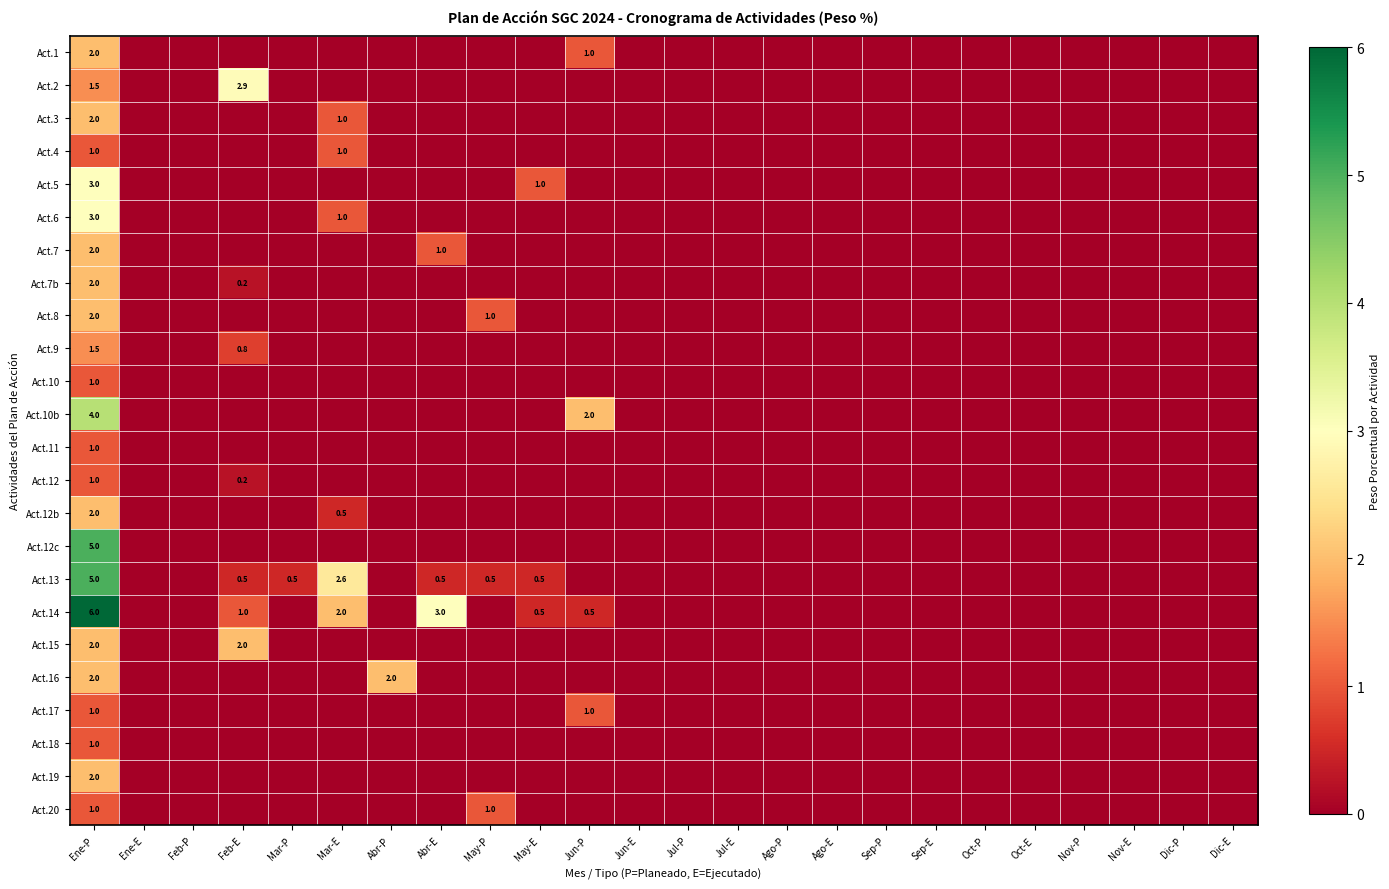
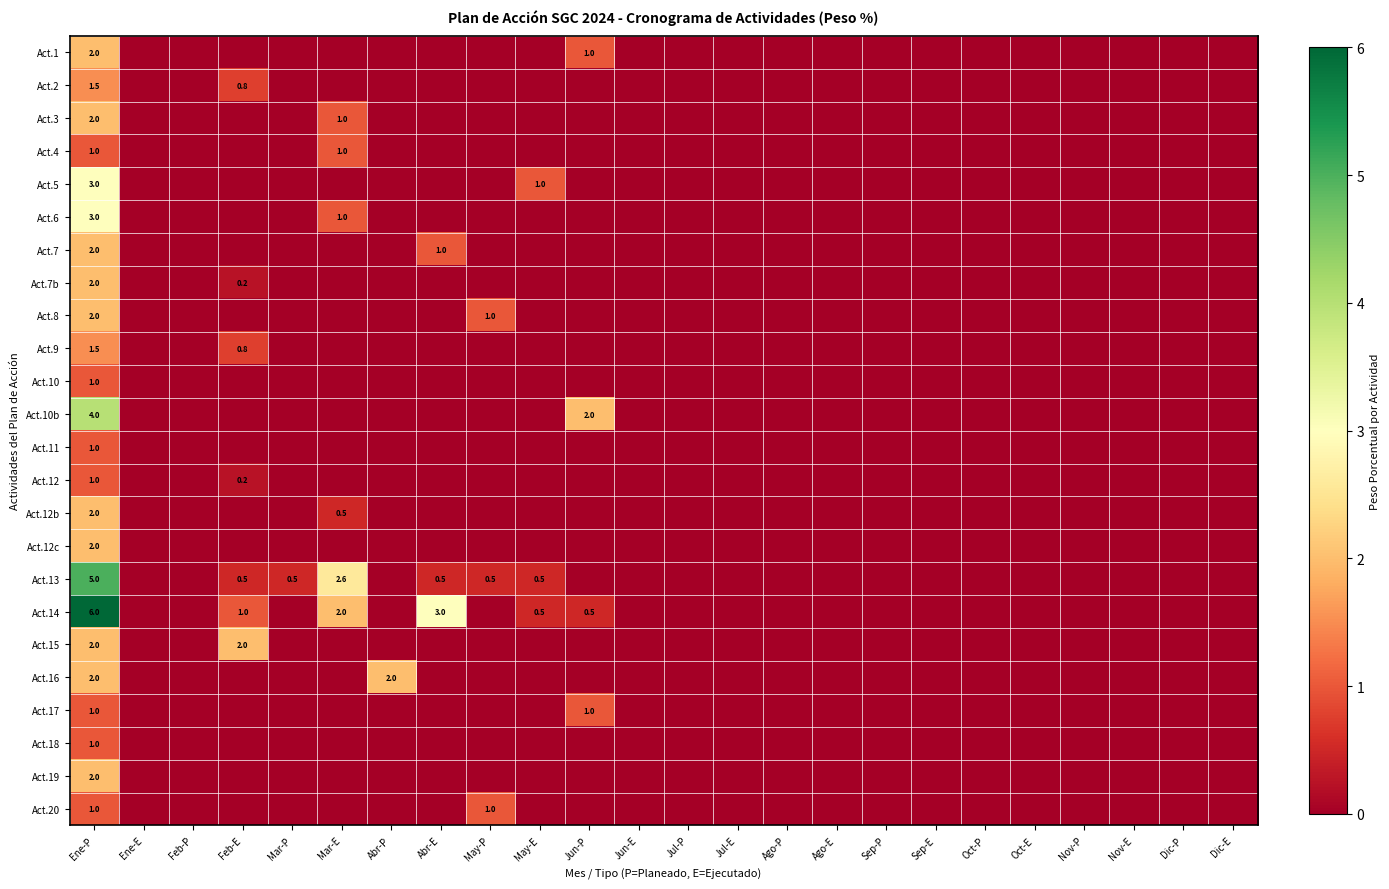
  {
    "Act.1": {
      "Ene-P": 2.0,
      "Jun-P": 1.0
    },
    "Act.2": {
      "Ene-P": 1.5,
-     "Feb-E": 2.9
+     "Feb-E": 0.8
    },
    "Act.3": {
      "Ene-P": 2.0,
      "Mar-E": 1.0
    },
    "Act.4": {
      "Ene-P": 1.0,
      "Mar-E": 1.0
    },
    "Act.5": {
      "Ene-P": 3.0,
      "May-E": 1.0
    },
    "Act.6": {
      "Ene-P": 3.0,
      "Mar-E": 1.0
    },
    "Act.7": {
      "Ene-P": 2.0,
      "Abr-E": 1.0
    },
    "Act.7b": {
      "Ene-P": 2.0,
      "Feb-E": 0.2
    },
    "Act.8": {
      "Ene-P": 2.0,
      "May-P": 1.0
    },
    "Act.9": {
      "Ene-P": 1.5,
      "Feb-E": 0.8
    },
    "Act.10": {
      "Ene-P": 1.0
    },
    "Act.10b": {
      "Ene-P": 4.0,
      "Jun-P": 2.0
    },
    "Act.11": {
      "Ene-P": 1.0
    },
    "Act.12": {
      "Ene-P": 1.0,
      "Feb-E": 0.2
    },
    "Act.12b": {
      "Ene-P": 2.0,
      "Mar-E": 0.5
    },
    "Act.12c": {
-     "Ene-P": 5.0
+     "Ene-P": 2.0
    },
    "Act.13": {
      "Ene-P": 5.0,
      "Feb-E": 0.5,
      "Mar-P": 0.5,
      "Mar-E": 2.6,
      "Abr-E": 0.5,
      "May-P": 0.5,
      "May-E": 0.5
    },
    "Act.14": {
      "Ene-P": 6.0,
      "Feb-E": 1.0,
      "Mar-E": 2.0,
      "Abr-E": 3.0,
      "May-E": 0.5,
      "Jun-P": 0.5
    },
    "Act.15": {
      "Ene-P": 2.0,
      "Feb-E": 2.0
    },
    "Act.16": {
      "Ene-P": 2.0,
      "Abr-P": 2.0
    },
    "Act.17": {
      "Ene-P": 1.0,
      "Jun-P": 1.0
    },
    "Act.18": {
      "Ene-P": 1.0
    },
    "Act.19": {
      "Ene-P": 2.0
    },
    "Act.20": {
      "Ene-P": 1.0,
      "May-P": 1.0
    }
  }
